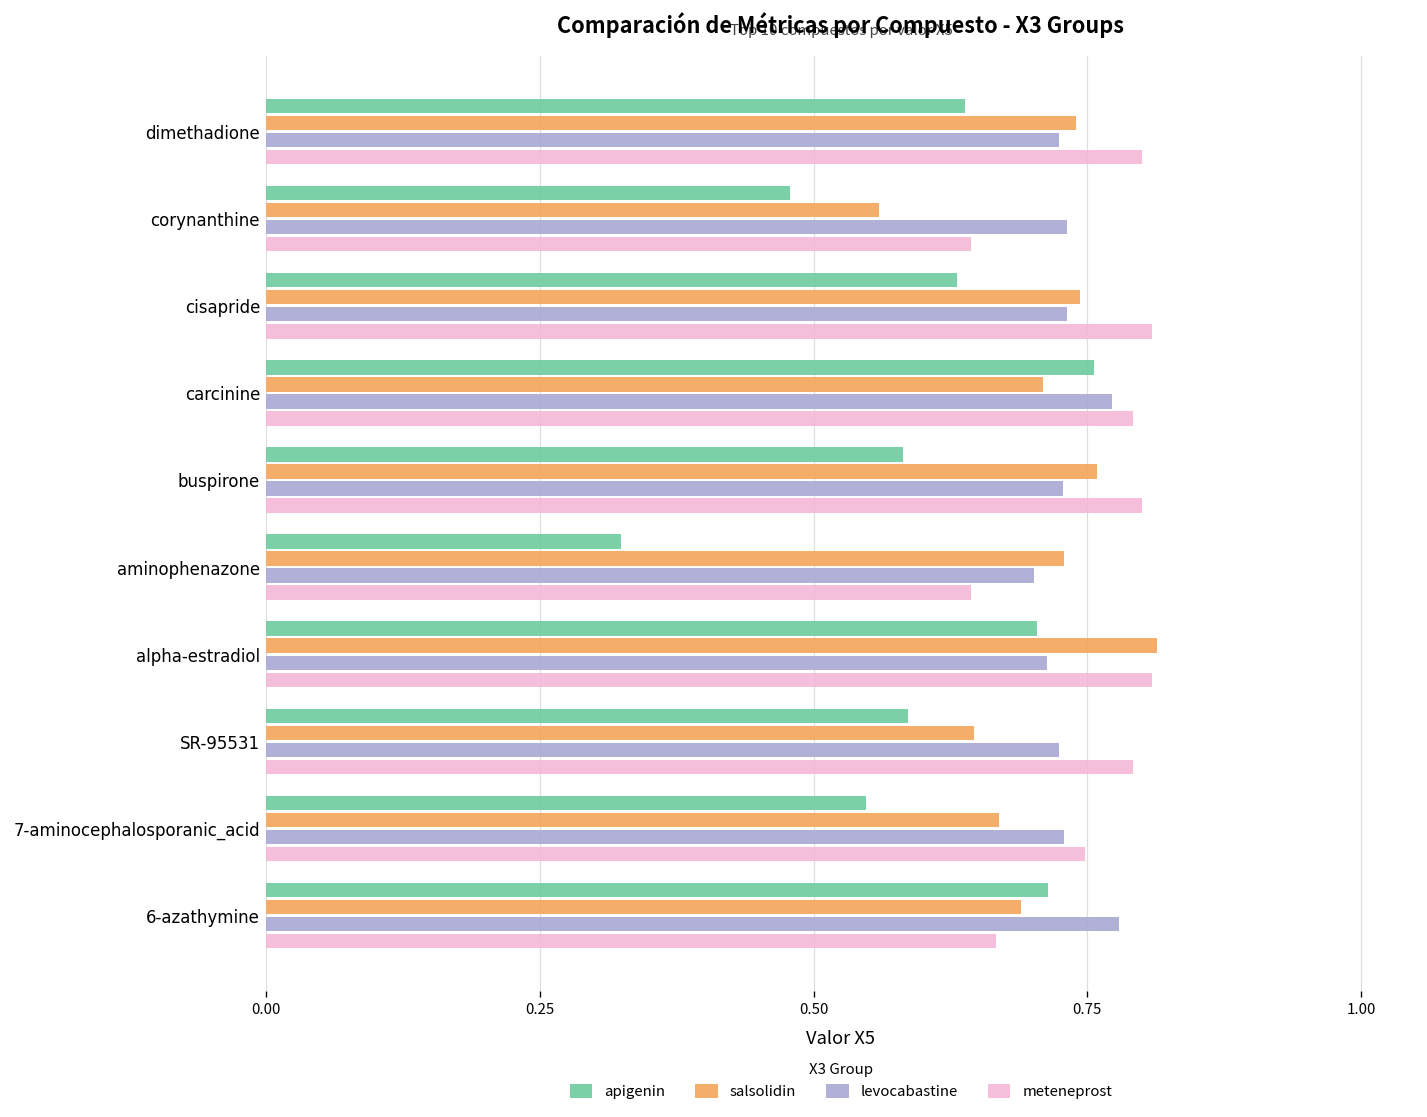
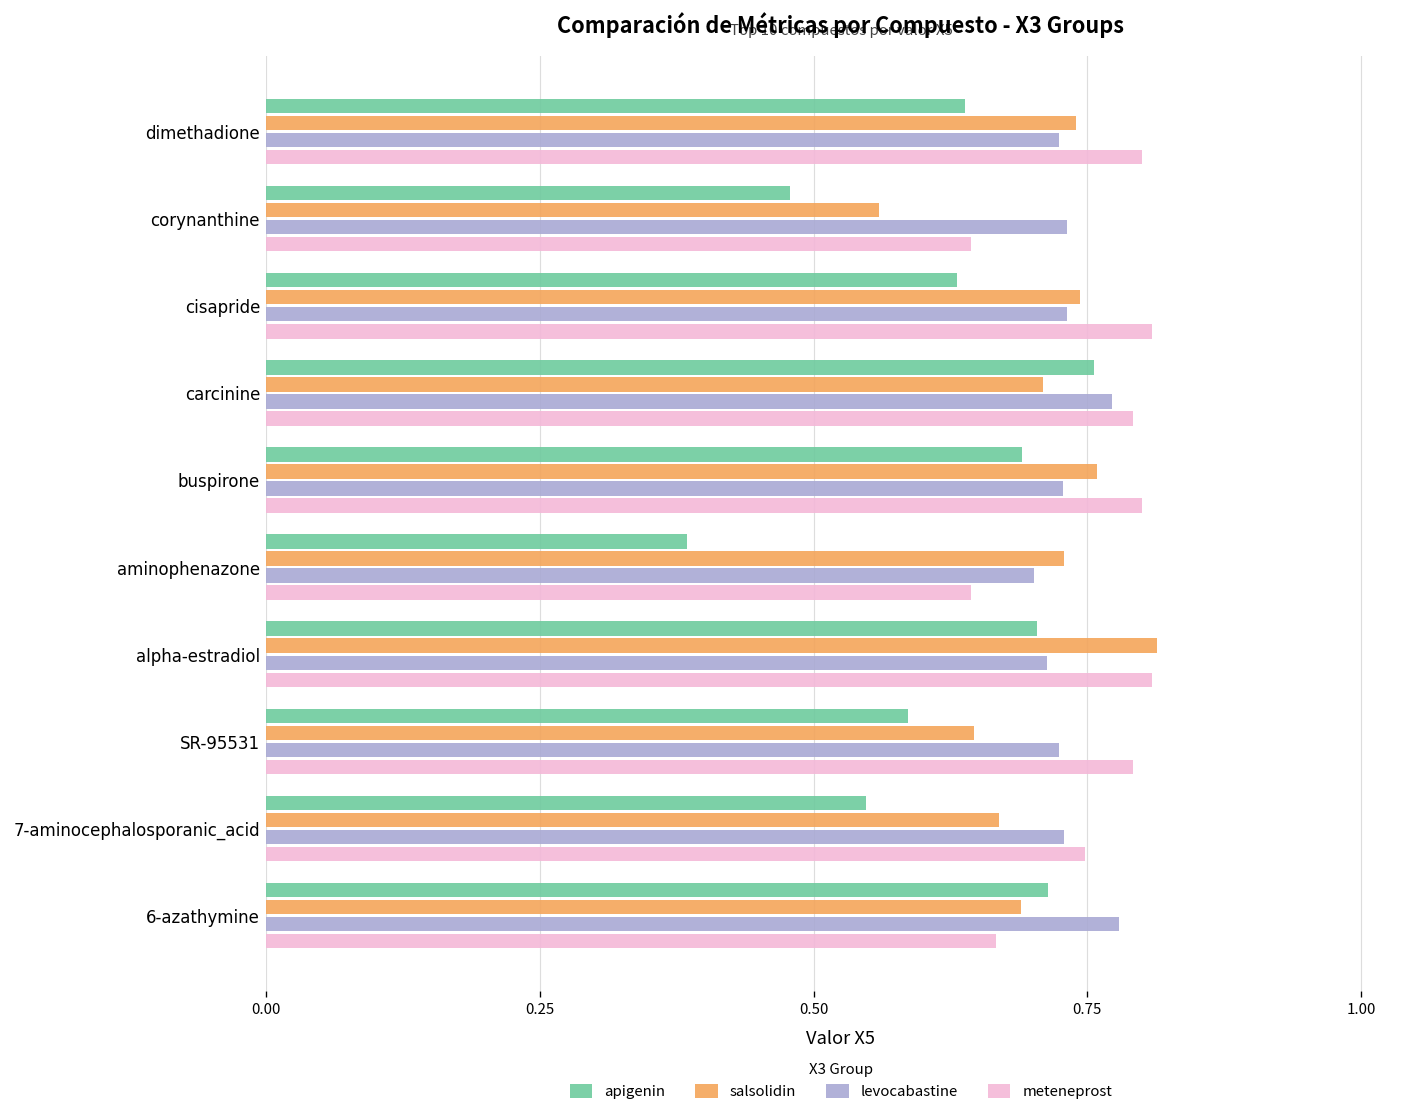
  {
    "apigenin": {
      "dimethadione": 0.64,
      "corynanthine": 0.48,
      "cisapride": 0.63,
      "carcinine": 0.76,
-     "buspirone": 0.58,
-     "aminophenazone": 0.32,
+     "buspirone": 0.69,
+     "aminophenazone": 0.38,
      "alpha-estradiol": 0.70,
      "SR-95531": 0.59,
      "7-aminocephalosporanic_acid": 0.55,
      "6-azathymine": 0.71
    },
    "salsolidin": {
      "dimethadione": 0.74,
      "corynanthine": 0.56,
      "cisapride": 0.74,
      "carcinine": 0.71,
      "buspirone": 0.76,
      "aminophenazone": 0.73,
      "alpha-estradiol": 0.81,
      "SR-95531": 0.65,
      "7-aminocephalosporanic_acid": 0.67,
      "6-azathymine": 0.69
    },
    "levocabastine": {
      "dimethadione": 0.72,
      "corynanthine": 0.73,
      "cisapride": 0.73,
      "carcinine": 0.77,
      "buspirone": 0.73,
      "aminophenazone": 0.70,
      "alpha-estradiol": 0.71,
      "SR-95531": 0.72,
      "7-aminocephalosporanic_acid": 0.73,
      "6-azathymine": 0.78
    },
    "meteneprost": {
      "dimethadione": 0.80,
      "corynanthine": 0.64,
      "cisapride": 0.81,
      "carcinine": 0.79,
      "buspirone": 0.80,
      "aminophenazone": 0.64,
      "alpha-estradiol": 0.81,
      "SR-95531": 0.79,
      "7-aminocephalosporanic_acid": 0.75,
      "6-azathymine": 0.67
    }
  }
